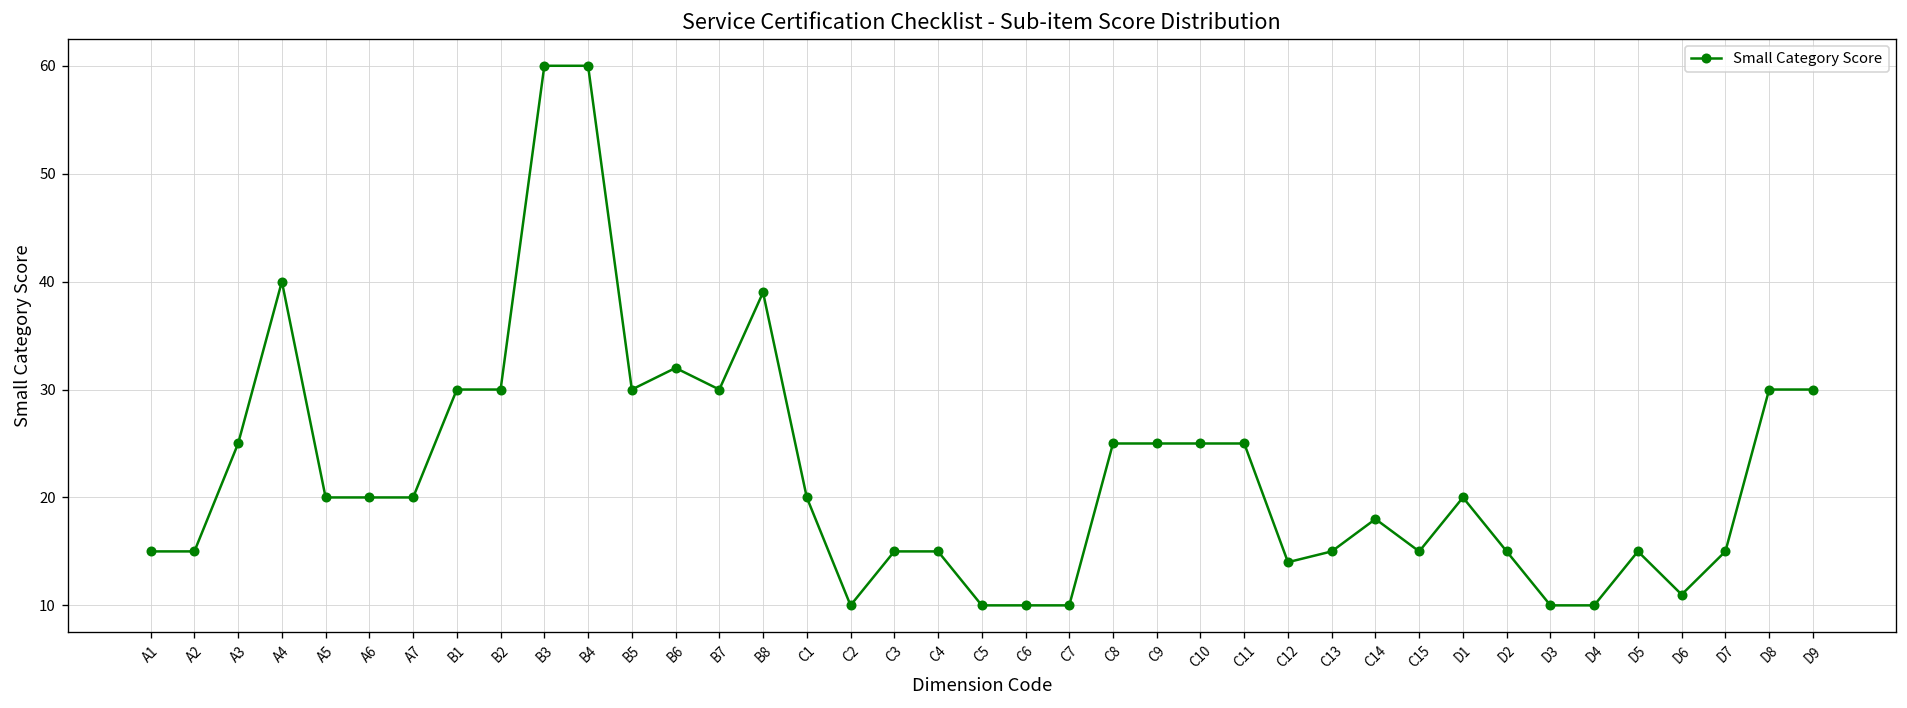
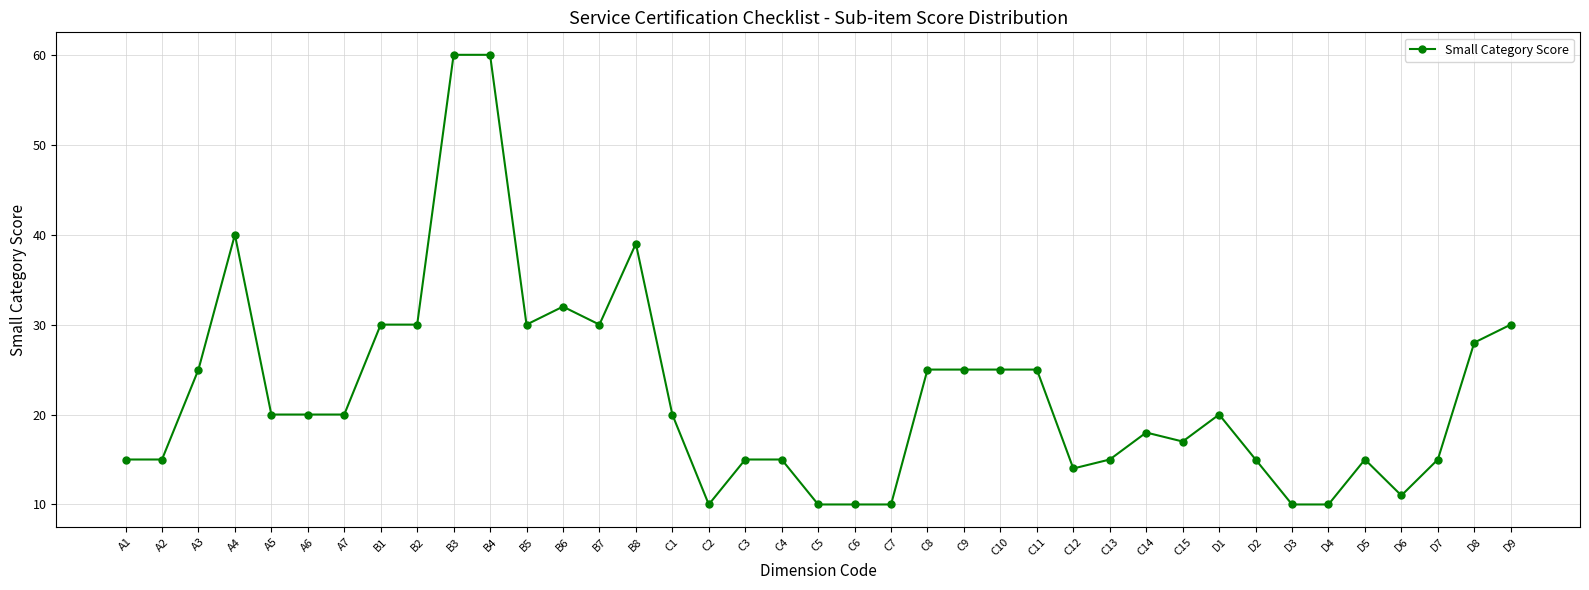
  {
    "A1": 15,
    "A2": 15,
    "A3": 25,
    "A4": 40,
    "A5": 20,
    "A6": 20,
    "A7": 20,
    "B1": 30,
    "B2": 30,
    "B3": 60,
    "B4": 60,
    "B5": 30,
    "B6": 32,
    "B7": 30,
    "B8": 39,
    "C1": 20,
    "C2": 10,
    "C3": 15,
    "C4": 15,
    "C5": 10,
    "C6": 10,
    "C7": 10,
    "C8": 25,
    "C9": 25,
    "C10": 25,
    "C11": 25,
    "C12": 14,
    "C13": 15,
    "C14": 18,
-   "C15": 15,
+   "C15": 17,
    "D1": 20,
    "D2": 15,
    "D3": 10,
    "D4": 10,
    "D5": 15,
    "D6": 11,
    "D7": 15,
-   "D8": 30,
+   "D8": 28,
    "D9": 30
  }
